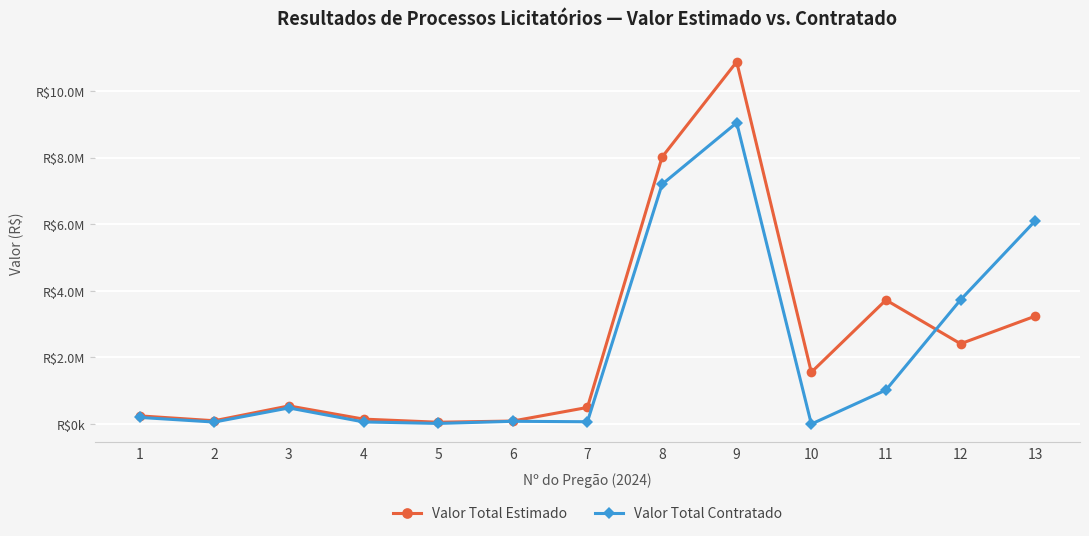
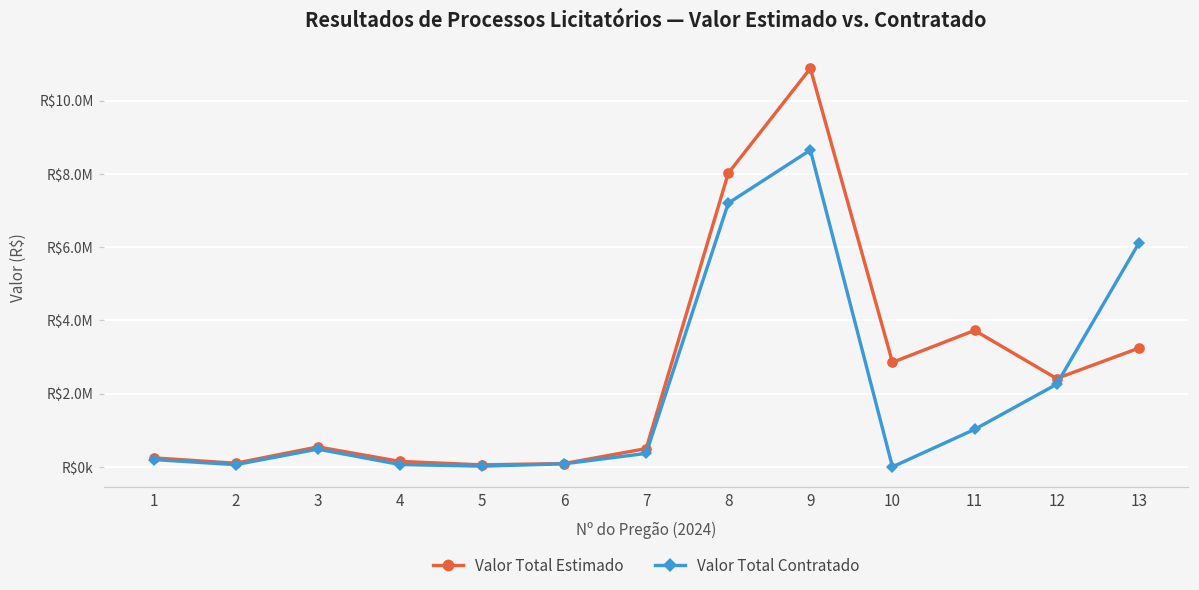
  {
    "Valor Total Estimado": {
      "4": "R$100000",
      "7": "R$500000",
      "8": "R$8000000",
      "9": "R$10900000",
-     "10": "R$1600000",
+     "10": "R$2900000",
      "11": "R$3700000",
      "12": "R$2400000",
      "13": "R$3200000"
    },
    "Valor Total Contratado": {
      "4": "R$100000",
-     "7": "R$100000",
+     "7": "R$400000",
      "8": "R$7200000",
-     "9": "R$9000000",
+     "9": "R$8600000",
      "10": "R$0",
      "11": "R$1000000",
-     "12": "R$3700000",
+     "12": "R$2300000",
      "13": "R$6100000"
    }
  }
